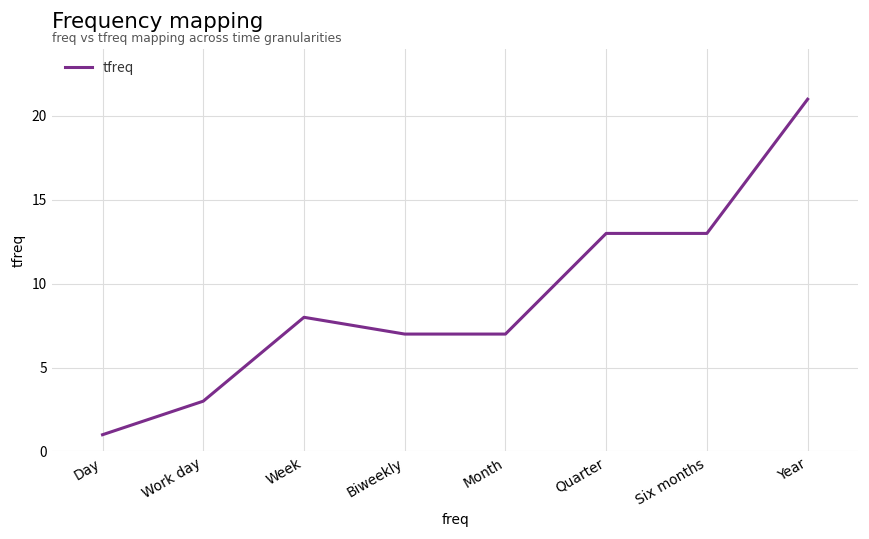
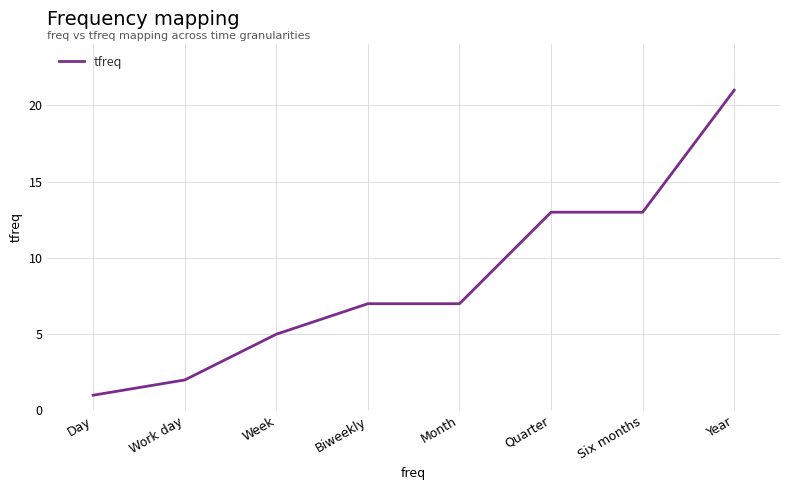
  {
    "Day": 1,
-   "Work day": 3,
-   "Week": 8,
+   "Work day": 2,
+   "Week": 5,
    "Biweekly": 7,
    "Month": 7,
    "Quarter": 13,
    "Six months": 13,
    "Year": 21
  }
